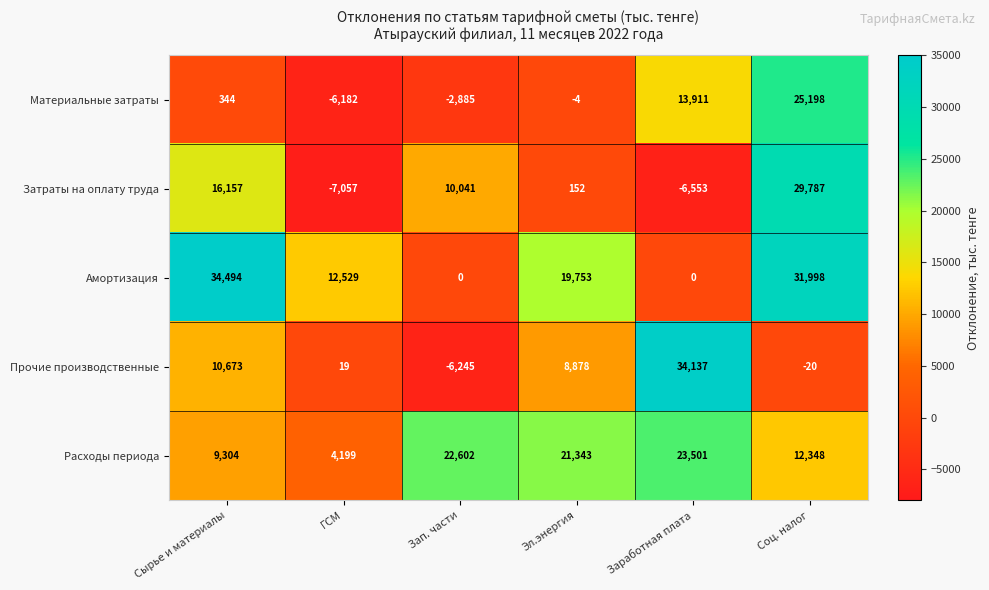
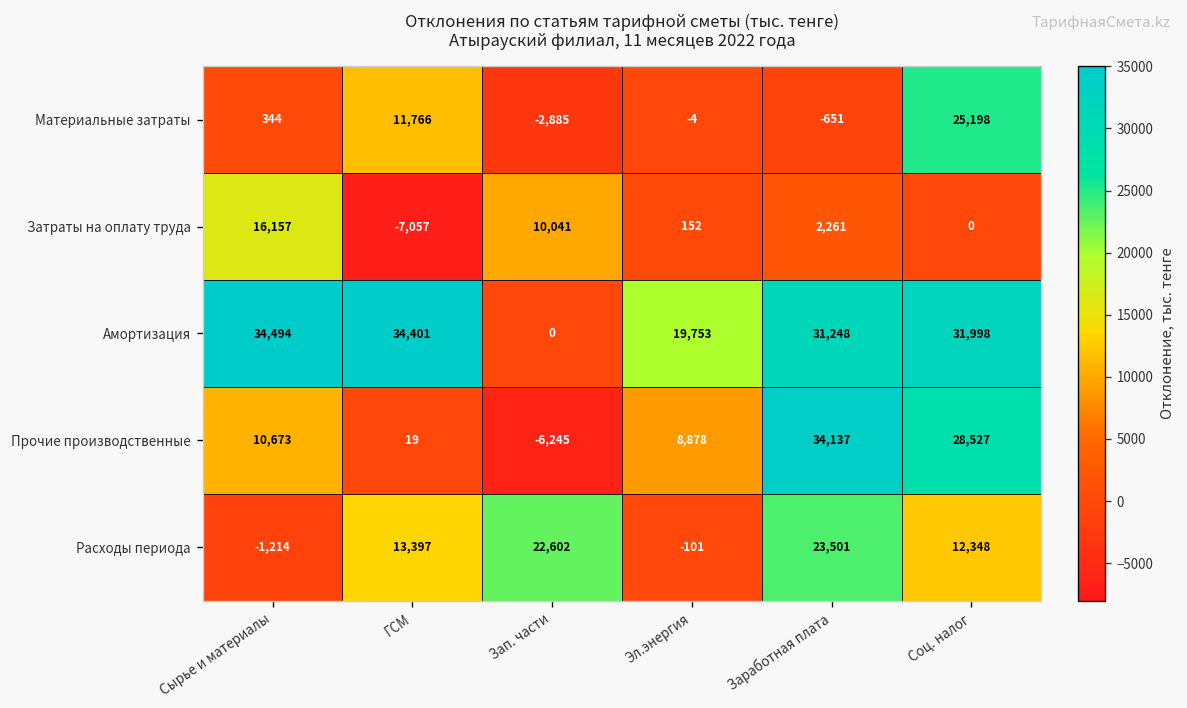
  {
    "Материальные затраты": {
      "Сырье и материалы": "344",
-     "ГСМ": "-6,182",
+     "ГСМ": "11,766",
      "Зап. части": "-2,885",
      "Эл.энергия": "-4",
-     "Заработная плата": "13,911",
+     "Заработная плата": "-651",
      "Соц. налог": "25,198"
    },
    "Затраты на оплату труда": {
      "Сырье и материалы": "16,157",
      "ГСМ": "-7,057",
      "Зап. части": "10,041",
      "Эл.энергия": "152",
-     "Заработная плата": "-6,553",
-     "Соц. налог": "29,787"
+     "Заработная плата": "2,261",
+     "Соц. налог": "0"
    },
    "Амортизация": {
      "Сырье и материалы": "34,494",
-     "ГСМ": "12,529",
+     "ГСМ": "34,401",
      "Зап. части": "0",
      "Эл.энергия": "19,753",
-     "Заработная плата": "0",
+     "Заработная плата": "31,248",
      "Соц. налог": "31,998"
    },
    "Прочие производственные": {
      "Сырье и материалы": "10,673",
      "ГСМ": "19",
      "Зап. части": "-6,245",
      "Эл.энергия": "8,878",
      "Заработная плата": "34,137",
-     "Соц. налог": "-20"
+     "Соц. налог": "28,527"
    },
    "Расходы периода": {
-     "Сырье и материалы": "9,304",
-     "ГСМ": "4,199",
+     "Сырье и материалы": "-1,214",
+     "ГСМ": "13,397",
      "Зап. части": "22,602",
-     "Эл.энергия": "21,343",
+     "Эл.энергия": "-101",
      "Заработная плата": "23,501",
      "Соц. налог": "12,348"
    }
  }
